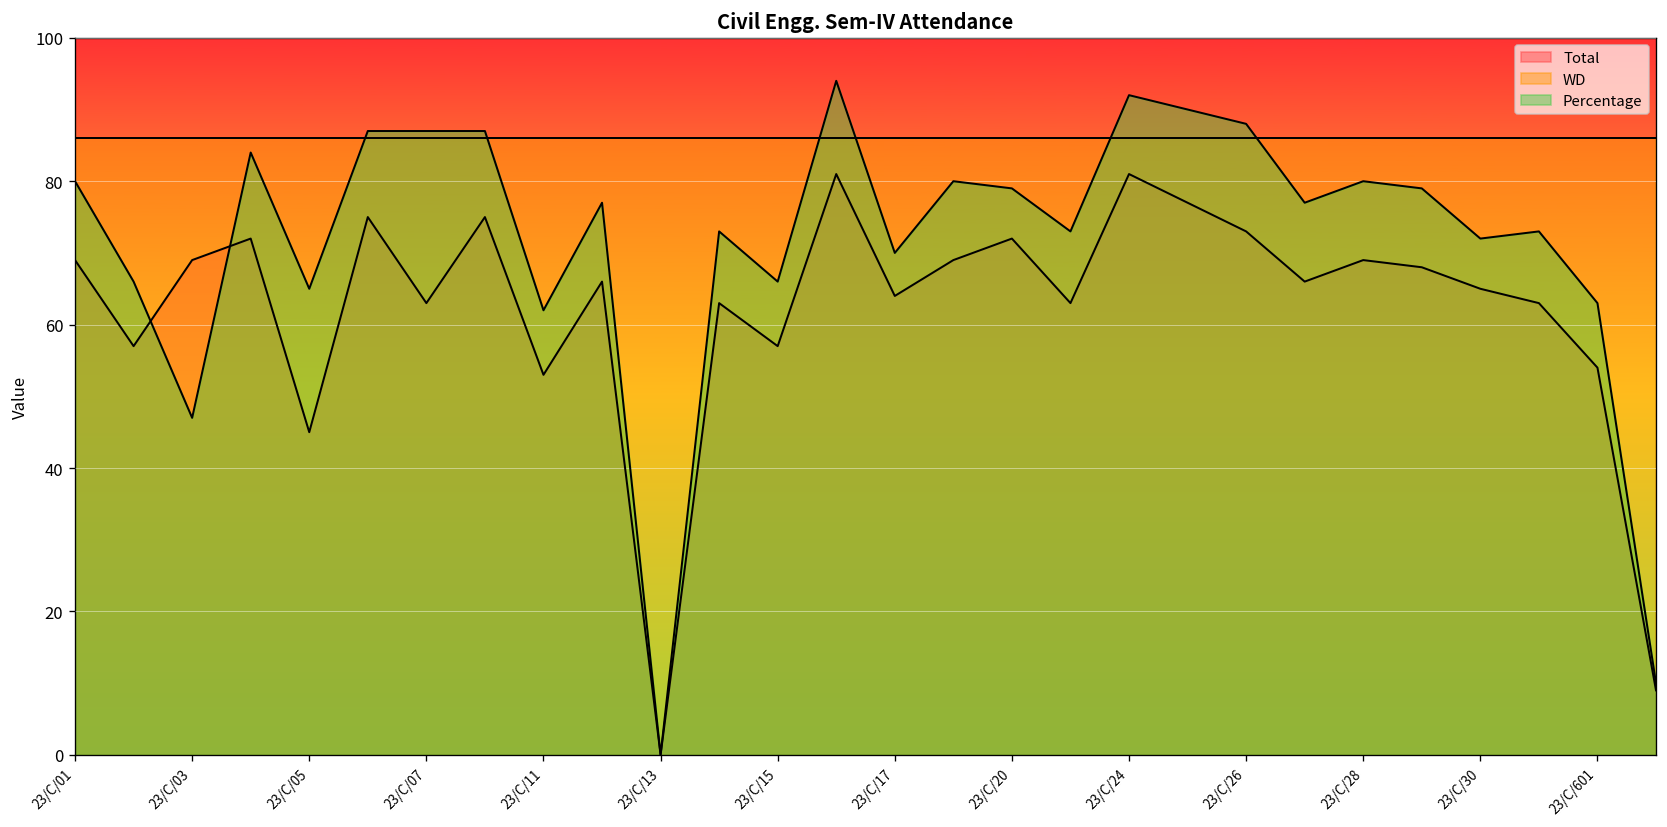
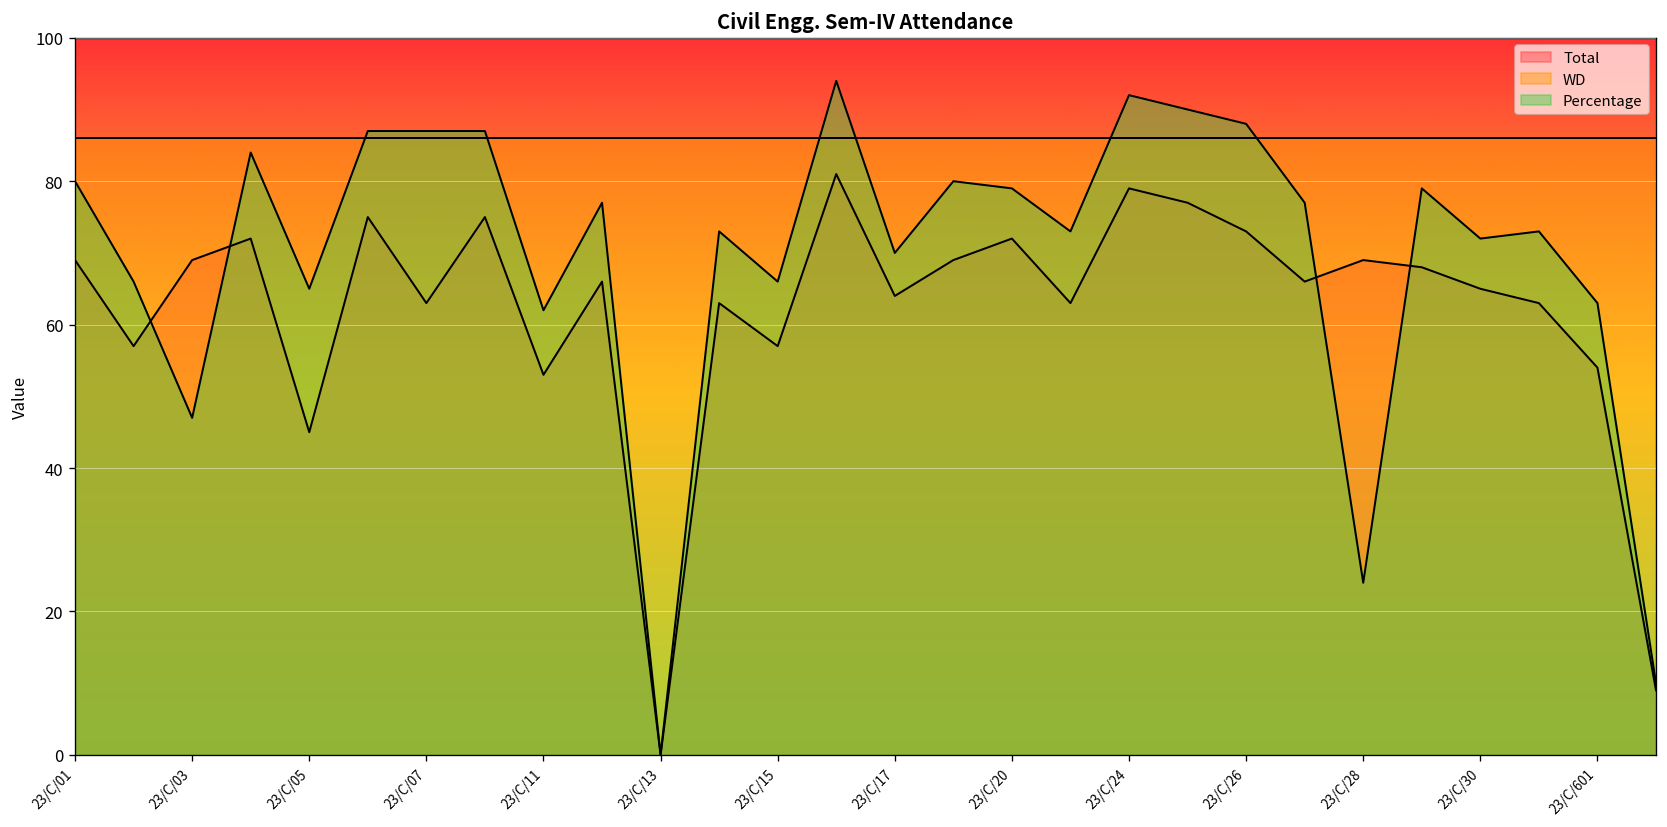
  {
    "Total": {
      "23/C/01": 69,
      "23/C/03": 69,
      "23/C/05": 45,
      "23/C/07": 63,
      "23/C/11": 53,
      "23/C/15": 57,
      "23/C/17": 64,
      "23/C/20": 72,
-     "23/C/24": 81,
+     "23/C/24": 79,
      "23/C/26": 73,
      "23/C/28": 69,
      "23/C/30": 65,
      "23/C/601": 54
    },
    "WD": {
      "23/C/01": 86,
      "23/C/03": 86,
      "23/C/05": 86,
      "23/C/07": 86,
      "23/C/11": 86,
      "23/C/13": 86,
      "23/C/15": 86,
      "23/C/17": 86,
      "23/C/20": 86,
      "23/C/24": 86,
      "23/C/26": 86,
      "23/C/28": 86,
      "23/C/30": 86,
      "23/C/601": 86
    },
    "Percentage": {
      "23/C/01": 80,
      "23/C/03": 47,
      "23/C/05": 65,
      "23/C/07": 87,
      "23/C/11": 62,
      "23/C/15": 66,
      "23/C/17": 70,
      "23/C/20": 79,
      "23/C/24": 92,
      "23/C/26": 88,
-     "23/C/28": 80,
+     "23/C/28": 24,
      "23/C/30": 72,
      "23/C/601": 63
    }
  }
